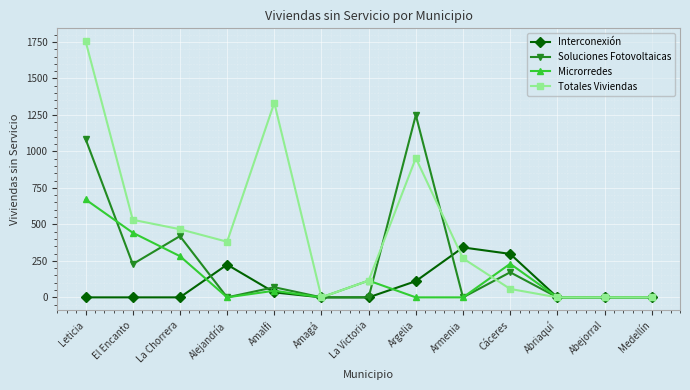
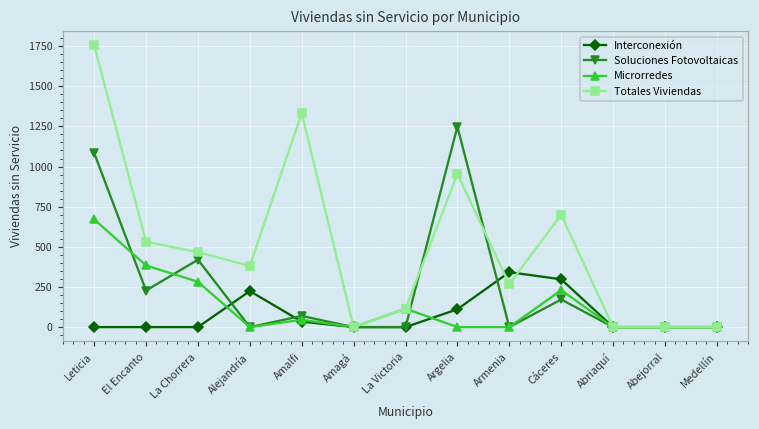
  {
    "Interconexión": {
      "Leticia": 0,
      "El Encanto": 0,
      "La Chorrera": 0,
      "Alejandría": 220,
      "Argelia": 110,
      "Armenia": 340,
      "Cáceres": 300
    },
    "Soluciones Fotovoltaicas": {
      "Leticia": 1080,
      "El Encanto": 230,
      "La Chorrera": 420,
      "Amalfi": 70,
      "Argelia": 1250,
      "Cáceres": 170
    },
    "Microrredes": {
      "Leticia": 670,
-     "El Encanto": 440,
+     "El Encanto": 380,
      "La Chorrera": 280,
      "Argelia": 0,
      "Cáceres": 230
    },
    "Totales Viviendas": {
      "Leticia": 1760,
      "El Encanto": 530,
      "La Chorrera": 470,
      "Alejandría": 380,
      "Amalfi": 1330,
      "Argelia": 950,
      "Armenia": 270,
-     "Cáceres": 60
+     "Cáceres": 700
    }
  }
